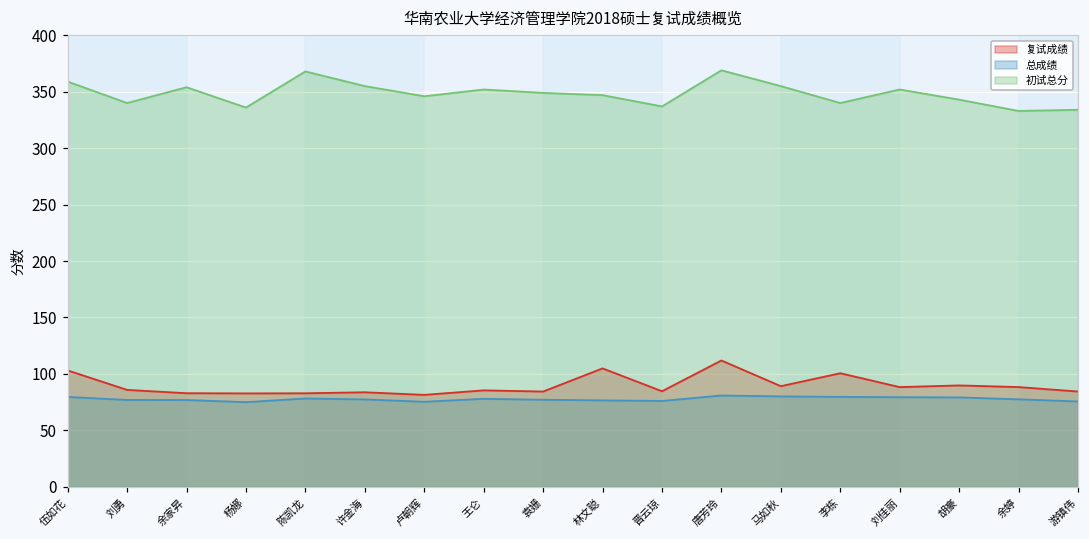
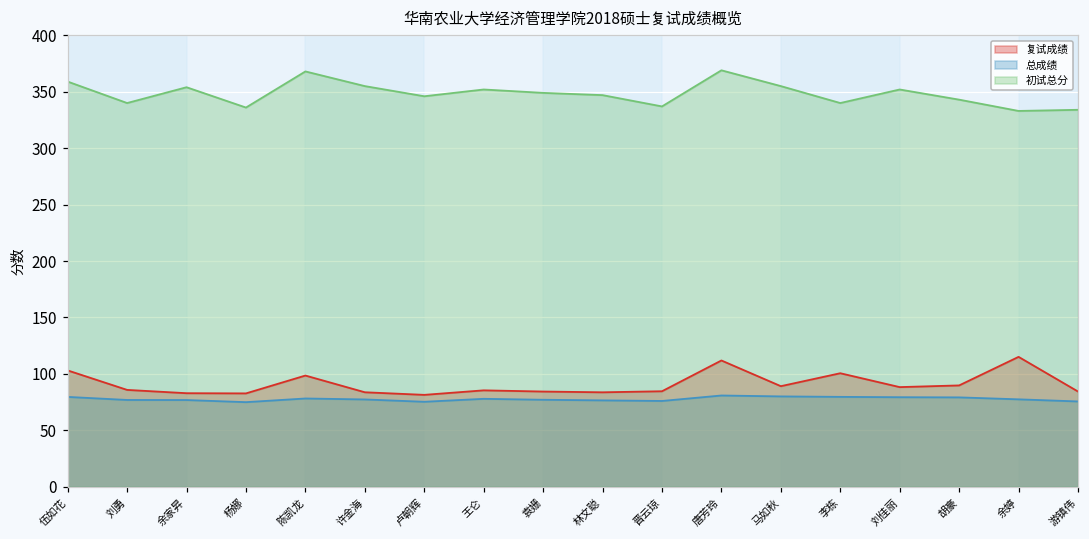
  {
    "复试成绩": {
      "伍如花": 103,
      "刘勇": 86,
      "余家昇": 83,
      "杨娜": 83,
-     "陈凯龙": 83,
+     "陈凯龙": 99,
      "许金海": 84,
      "卢朝辉": 81,
      "王仑": 85,
      "袁姗": 84,
-     "林文聪": 105,
+     "林文聪": 84,
      "晋云琼": 85,
      "唐芳玲": 112,
      "马如秋": 89,
      "李栋": 101,
      "刘佳丽": 88,
      "胡豪": 90,
-     "余婷": 88,
+     "余婷": 115,
      "游镇伟": 84
    }
  }
